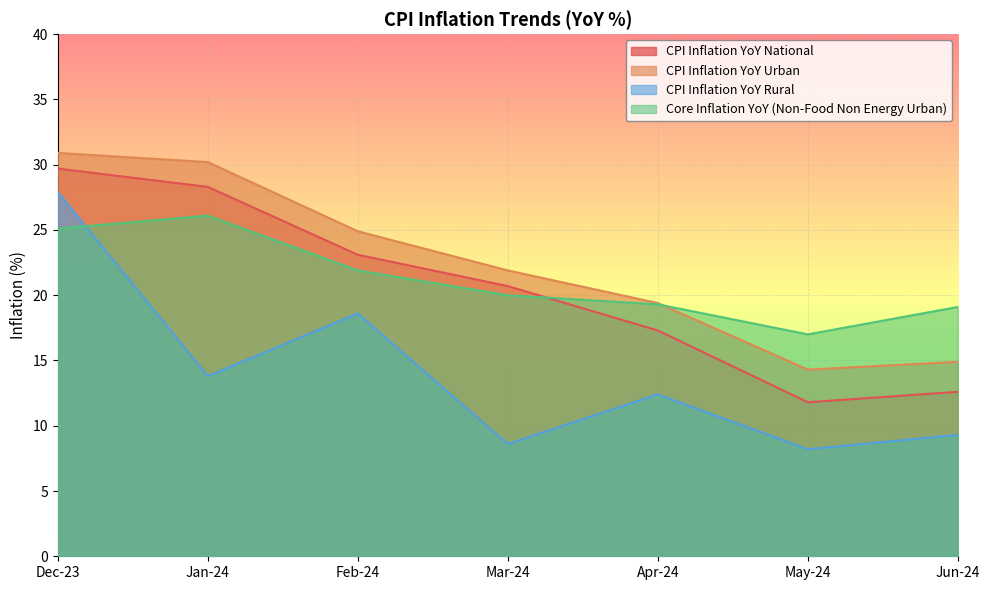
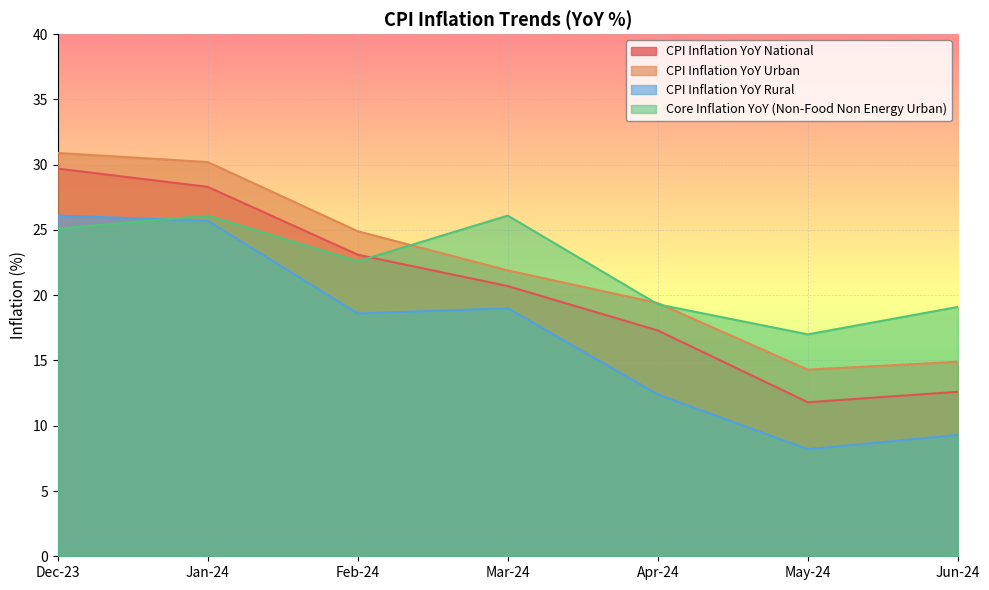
  {
    "CPI Inflation YoY Rural": {
-     "Dec-23": 27.9,
-     "Jan-24": 13.8,
+     "Dec-23": 26.1,
+     "Jan-24": 25.7,
      "Feb-24": 18.6,
-     "Mar-24": 8.6,
+     "Mar-24": 19.0,
      "Apr-24": 12.4,
      "May-24": 8.2,
      "Jun-24": 9.3
    },
    "Core Inflation YoY (Non-Food Non Energy Urban)": {
      "Dec-23": 25.1,
      "Jan-24": 26.1,
-     "Feb-24": 21.9,
-     "Mar-24": 20.0,
+     "Feb-24": 22.6,
+     "Mar-24": 26.1,
      "May-24": 17.0,
      "Jun-24": 19.1
    }
  }
